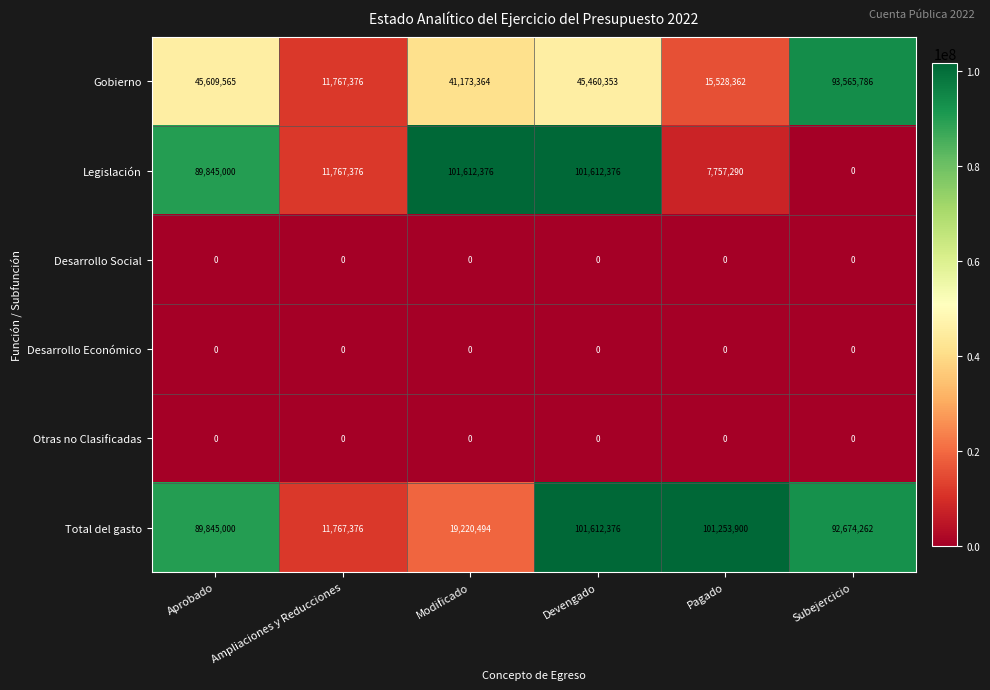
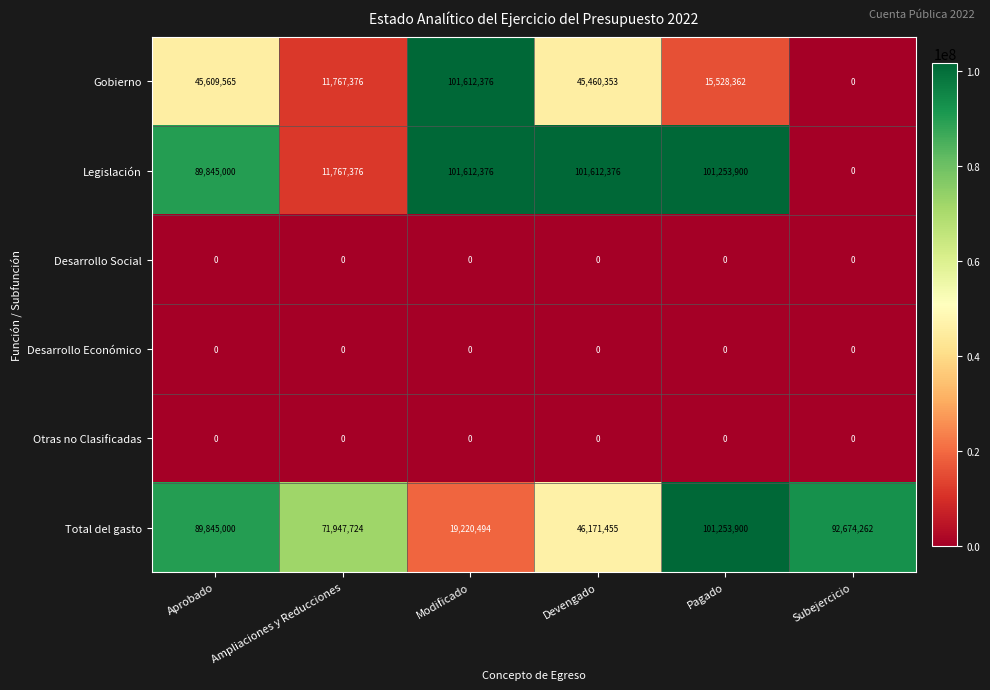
  {
    "Gobierno": {
      "Aprobado": "45,609,565",
      "Ampliaciones y Reducciones": "11,767,376",
-     "Modificado": "41,173,364",
+     "Modificado": "101,612,376",
      "Devengado": "45,460,353",
      "Pagado": "15,528,362",
-     "Subejercicio": "93,565,786"
+     "Subejercicio": "0"
    },
    "Legislación": {
      "Aprobado": "89,845,000",
      "Ampliaciones y Reducciones": "11,767,376",
      "Modificado": "101,612,376",
      "Devengado": "101,612,376",
-     "Pagado": "7,757,290",
+     "Pagado": "101,253,900",
      "Subejercicio": "0"
    },
    "Desarrollo Social": {
      "Aprobado": "0",
      "Ampliaciones y Reducciones": "0",
      "Modificado": "0",
      "Devengado": "0",
      "Pagado": "0",
      "Subejercicio": "0"
    },
    "Desarrollo Económico": {
      "Aprobado": "0",
      "Ampliaciones y Reducciones": "0",
      "Modificado": "0",
      "Devengado": "0",
      "Pagado": "0",
      "Subejercicio": "0"
    },
    "Otras no Clasificadas": {
      "Aprobado": "0",
      "Ampliaciones y Reducciones": "0",
      "Modificado": "0",
      "Devengado": "0",
      "Pagado": "0",
      "Subejercicio": "0"
    },
    "Total del gasto": {
      "Aprobado": "89,845,000",
-     "Ampliaciones y Reducciones": "11,767,376",
+     "Ampliaciones y Reducciones": "71,947,724",
      "Modificado": "19,220,494",
-     "Devengado": "101,612,376",
+     "Devengado": "46,171,455",
      "Pagado": "101,253,900",
      "Subejercicio": "92,674,262"
    }
  }
